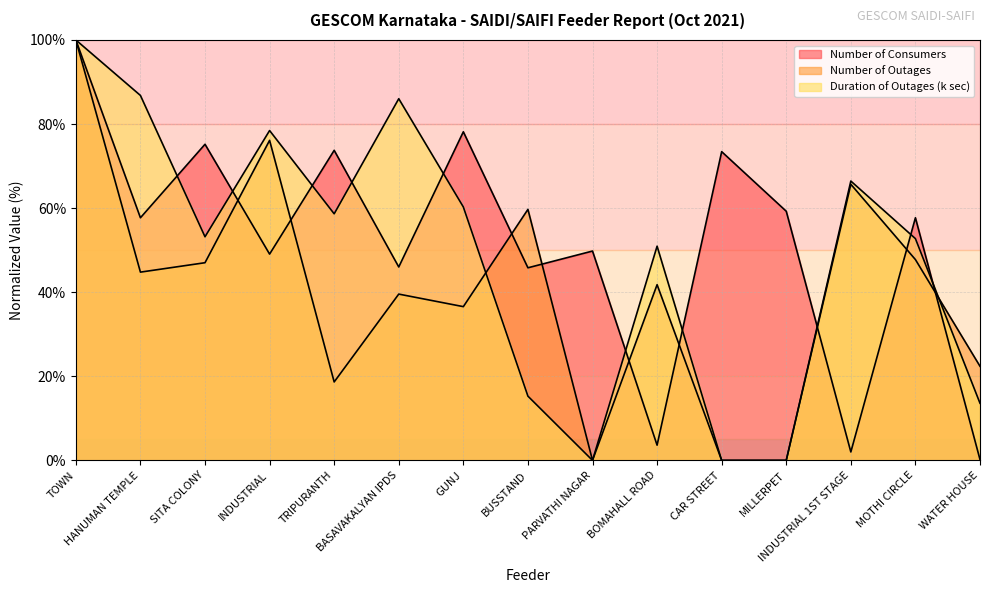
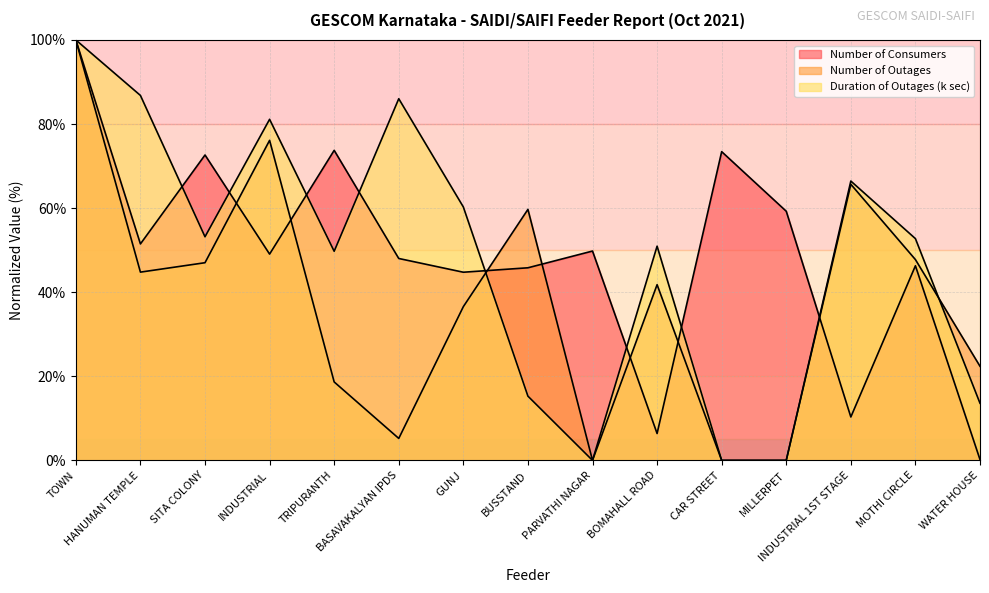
  {
    "Number of Consumers": {
-     "HANUMAN TEMPLE": "58%",
-     "SITA COLONY": "75%",
+     "HANUMAN TEMPLE": "51%",
+     "SITA COLONY": "73%",
      "INDUSTRIAL": "49%",
      "TRIPURANTH": "74%",
-     "BASAVAKALYAN IPDS": "46%",
-     "GUNJ": "78%",
+     "BASAVAKALYAN IPDS": "48%",
+     "GUNJ": "45%",
      "BUSSTAND": "46%",
      "PARVATHI NAGAR": "50%",
-     "BOMAHALL ROAD": "4%",
+     "BOMAHALL ROAD": "6%",
      "CAR STREET": "73%",
      "MILLERPET": "59%",
-     "INDUSTRIAL 1ST STAGE": "2%",
-     "MOTHI CIRCLE": "58%",
+     "INDUSTRIAL 1ST STAGE": "10%",
+     "MOTHI CIRCLE": "46%",
      "WATER HOUSE": "0%"
    },
    "Number of Outages": {
      "HANUMAN TEMPLE": "45%",
      "SITA COLONY": "47%",
      "INDUSTRIAL": "76%",
      "TRIPURANTH": "19%",
-     "BASAVAKALYAN IPDS": "40%",
+     "BASAVAKALYAN IPDS": "5%",
      "GUNJ": "37%",
      "BUSSTAND": "60%",
      "BOMAHALL ROAD": "42%",
      "INDUSTRIAL 1ST STAGE": "66%",
      "MOTHI CIRCLE": "48%",
      "WATER HOUSE": "22%"
    },
    "Duration of Outages (k sec)": {
      "HANUMAN TEMPLE": "87%",
      "SITA COLONY": "53%",
-     "INDUSTRIAL": "78%",
-     "TRIPURANTH": "59%",
+     "INDUSTRIAL": "81%",
+     "TRIPURANTH": "50%",
      "BASAVAKALYAN IPDS": "86%",
      "GUNJ": "60%",
      "BUSSTAND": "15%",
      "BOMAHALL ROAD": "51%",
      "INDUSTRIAL 1ST STAGE": "66%",
      "MOTHI CIRCLE": "53%",
      "WATER HOUSE": "14%"
    }
  }
